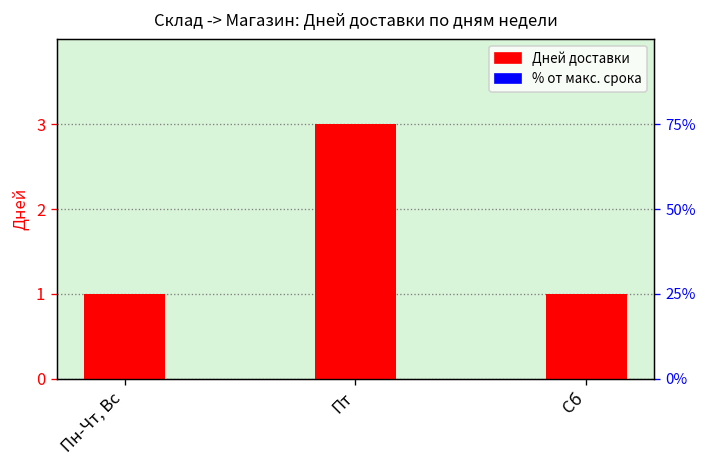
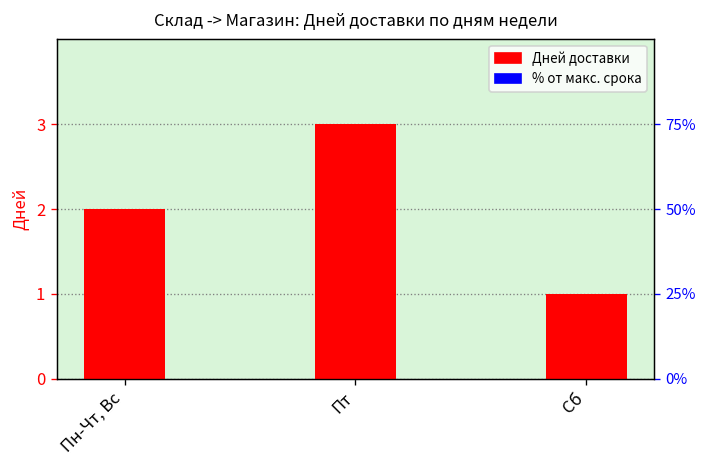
  {
-   "Пн-Чт, Вс": 1,
+   "Пн-Чт, Вс": 2,
    "Пт": 3,
    "Сб": 1
  }
